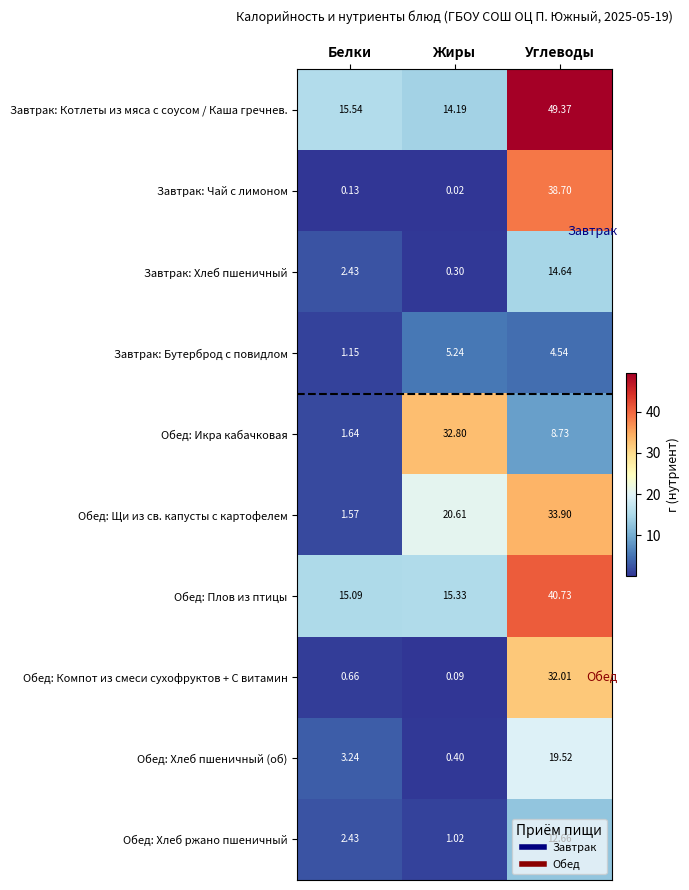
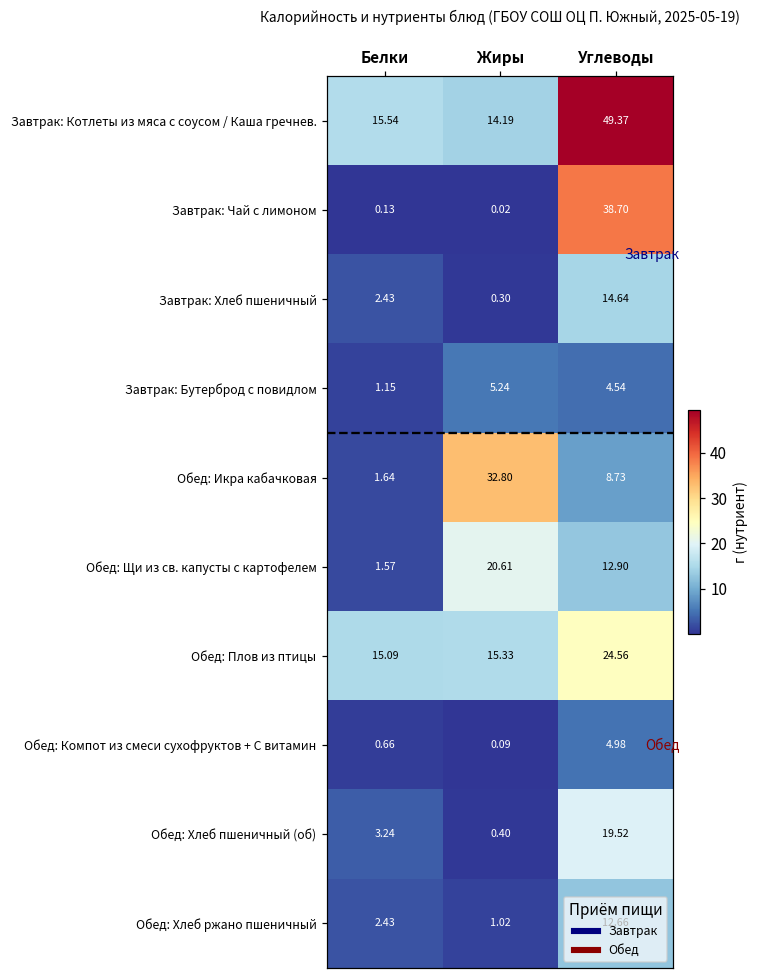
  {
    "Завтрак: Котлеты из мяса с соусом / Каша гречнев.": {
      "Белки": 15.54,
      "Жиры": 14.19,
      "Углеводы": 49.37
    },
    "Завтрак: Чай с лимоном": {
      "Белки": 0.13,
      "Жиры": 0.02
    },
    "Завтрак: Хлеб пшеничный": {
      "Белки": 2.43,
      "Жиры": 0.30
    },
    "Завтрак: Бутерброд с повидлом": {
      "Белки": 1.15,
      "Жиры": 5.24,
      "Углеводы": 4.54
    },
    "Обед: Икра кабачковая": {
      "Белки": 1.64,
      "Жиры": 32.80,
      "Углеводы": 8.73
    },
    "Обед: Щи из св. капусты с картофелем": {
      "Белки": 1.57,
      "Жиры": 20.61,
-     "Углеводы": 33.90
+     "Углеводы": 12.90
    },
    "Обед: Плов из птицы": {
      "Белки": 15.09,
      "Жиры": 15.33,
-     "Углеводы": 40.73
+     "Углеводы": 24.56
    },
    "Обед: Компот из смеси сухофруктов + С витамин": {
      "Белки": 0.66,
      "Жиры": 0.09,
-     "Углеводы": 32.01
+     "Углеводы": 4.98
    },
    "Обед: Хлеб пшеничный (об)": {
      "Белки": 3.24,
      "Жиры": 0.40,
      "Углеводы": 19.52
    },
    "Обед: Хлеб ржано пшеничный": {
      "Белки": 2.43,
      "Жиры": 1.02
    }
  }
